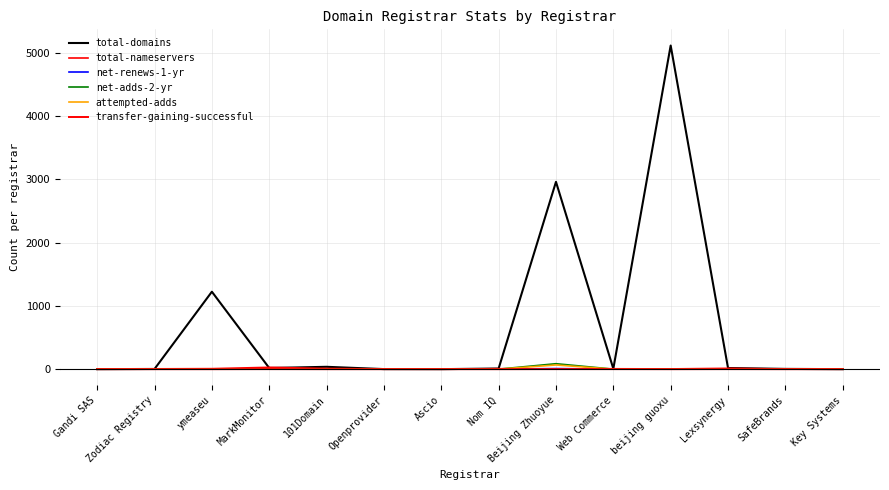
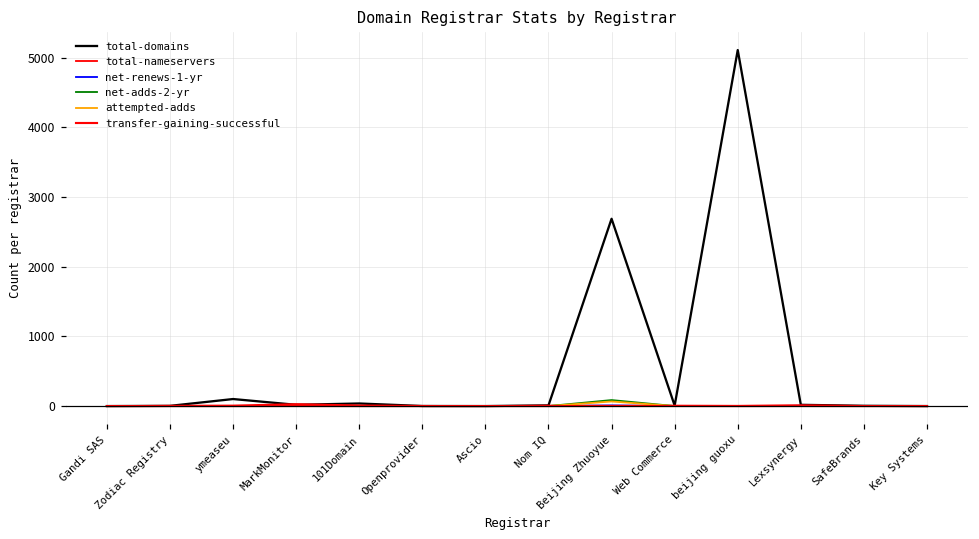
  {
    "total-domains": {
-     "ymeaseu": 1200,
-     "Beijing Zhuoyue": 3000,
+     "ymeaseu": 100,
+     "Beijing Zhuoyue": 2700,
      "beijing guoxu": 5100
    }
  }
